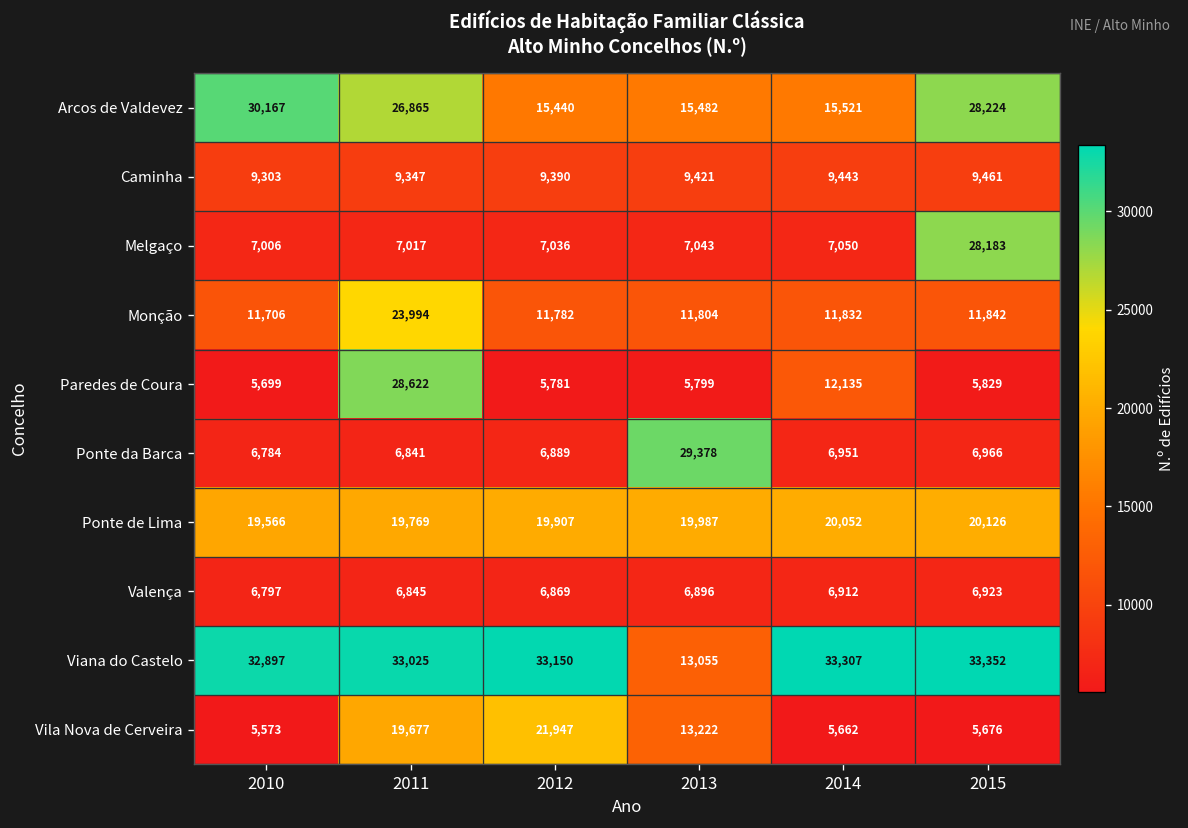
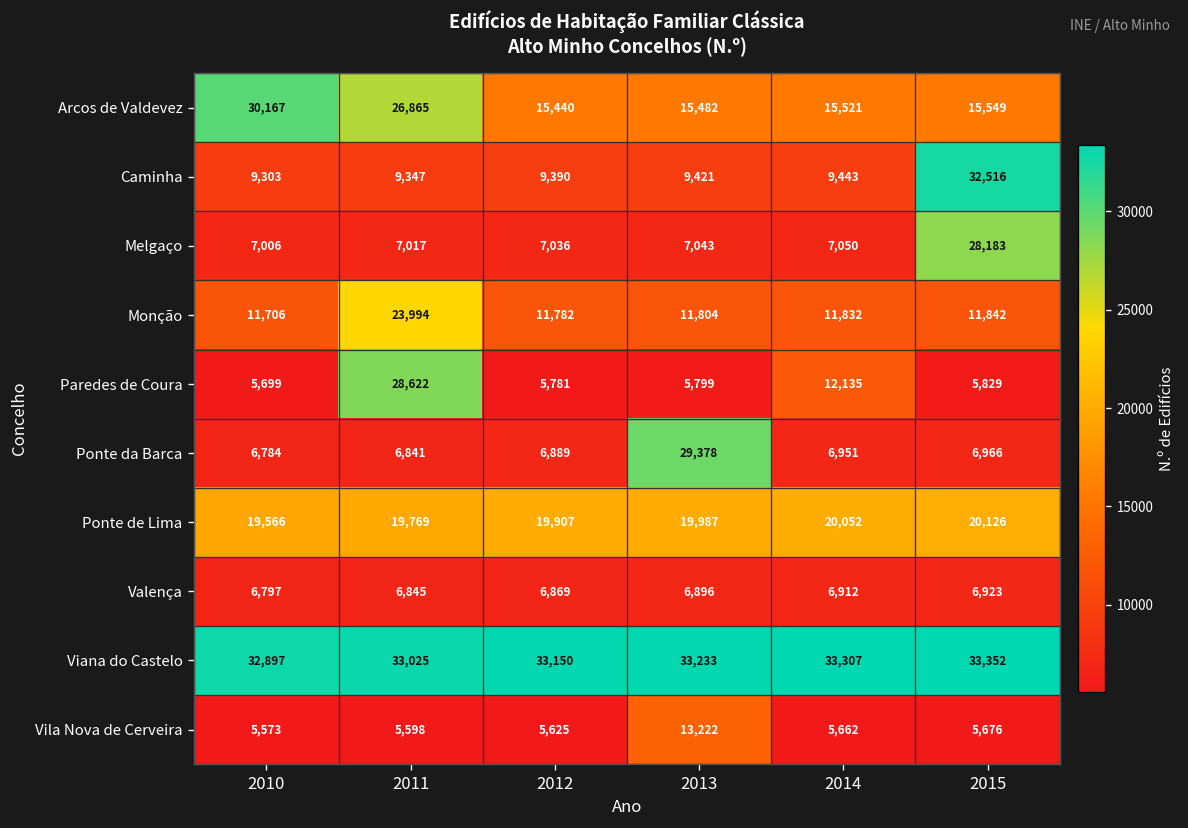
  {
    "Arcos de Valdevez": {
      "2010": "30,167",
      "2011": "26,865",
      "2012": "15,440",
      "2013": "15,482",
      "2014": "15,521",
-     "2015": "28,224"
+     "2015": "15,549"
    },
    "Caminha": {
      "2010": "9,303",
      "2011": "9,347",
      "2012": "9,390",
      "2013": "9,421",
      "2014": "9,443",
-     "2015": "9,461"
+     "2015": "32,516"
    },
    "Melgaço": {
      "2010": "7,006",
      "2011": "7,017",
      "2012": "7,036",
      "2013": "7,043",
      "2014": "7,050",
      "2015": "28,183"
    },
    "Monção": {
      "2010": "11,706",
      "2011": "23,994",
      "2012": "11,782",
      "2013": "11,804",
      "2014": "11,832",
      "2015": "11,842"
    },
    "Paredes de Coura": {
      "2010": "5,699",
      "2011": "28,622",
      "2012": "5,781",
      "2013": "5,799",
      "2014": "12,135",
      "2015": "5,829"
    },
    "Ponte da Barca": {
      "2010": "6,784",
      "2011": "6,841",
      "2012": "6,889",
      "2013": "29,378",
      "2014": "6,951",
      "2015": "6,966"
    },
    "Ponte de Lima": {
      "2010": "19,566",
      "2011": "19,769",
      "2012": "19,907",
      "2013": "19,987",
      "2014": "20,052",
      "2015": "20,126"
    },
    "Valença": {
      "2010": "6,797",
      "2011": "6,845",
      "2012": "6,869",
      "2013": "6,896",
      "2014": "6,912",
      "2015": "6,923"
    },
    "Viana do Castelo": {
      "2010": "32,897",
      "2011": "33,025",
      "2012": "33,150",
-     "2013": "13,055",
+     "2013": "33,233",
      "2014": "33,307",
      "2015": "33,352"
    },
    "Vila Nova de Cerveira": {
      "2010": "5,573",
-     "2011": "19,677",
-     "2012": "21,947",
+     "2011": "5,598",
+     "2012": "5,625",
      "2013": "13,222",
      "2014": "5,662",
      "2015": "5,676"
    }
  }
